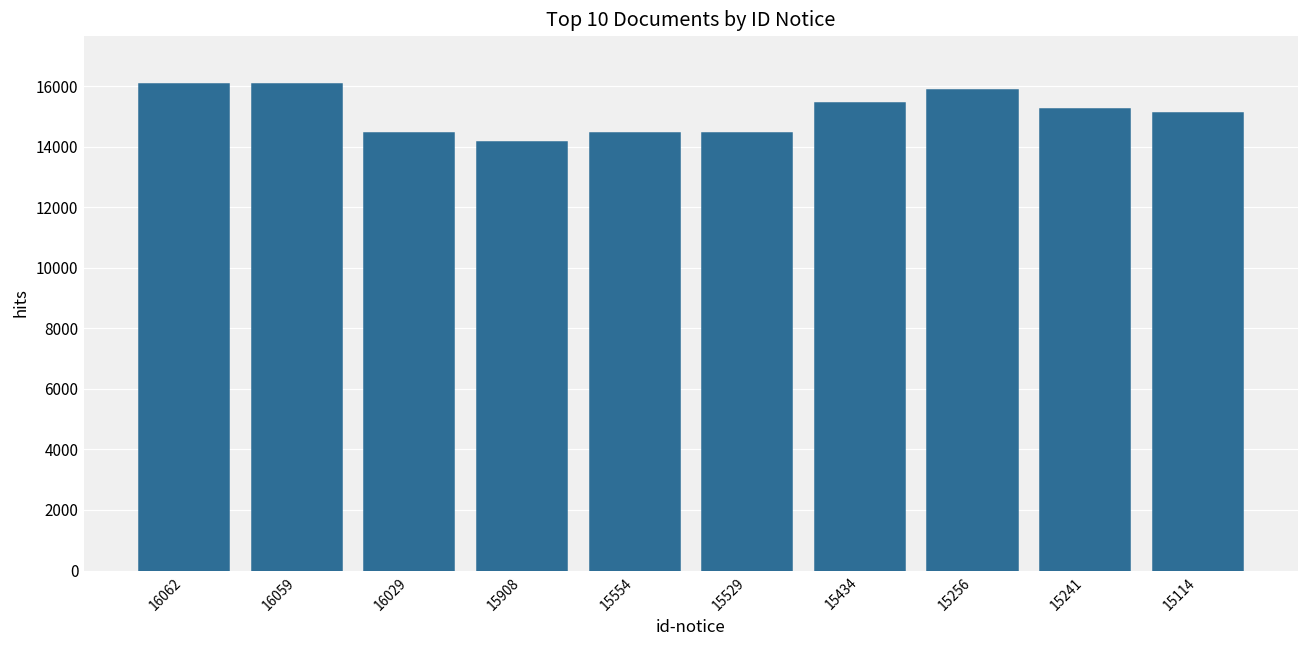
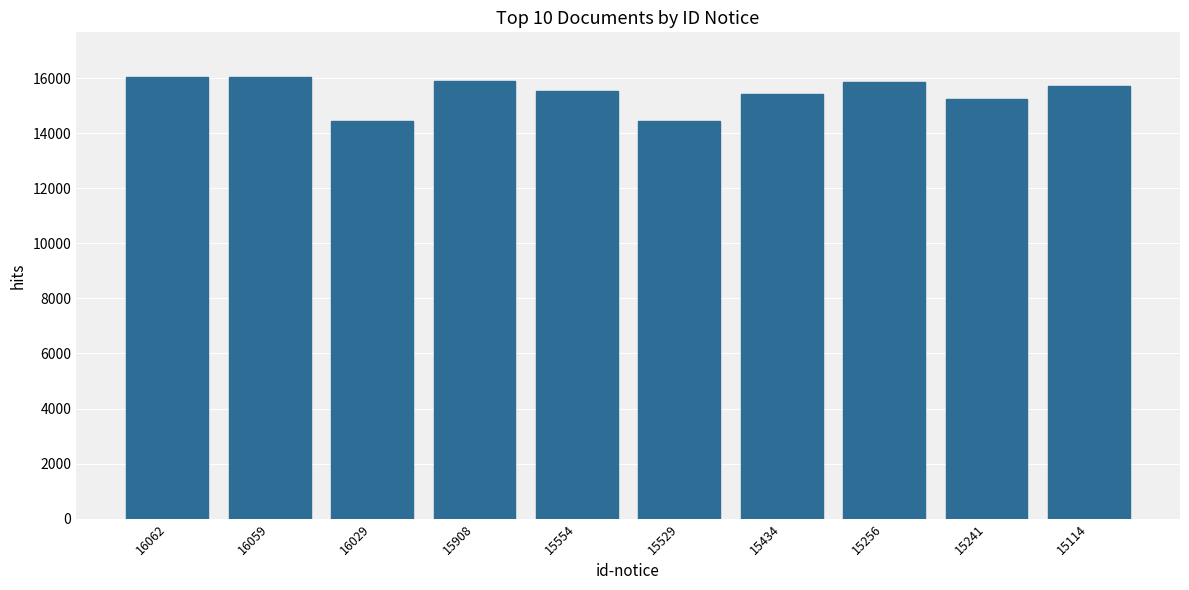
  {
    "16062": 16100,
    "16059": 16100,
    "16029": 14400,
-   "15908": 14200,
-   "15554": 14500,
+   "15908": 15900,
+   "15554": 15600,
    "15529": 14500,
    "15434": 15400,
    "15256": 15900,
    "15241": 15200,
-   "15114": 15100
+   "15114": 15700
  }
